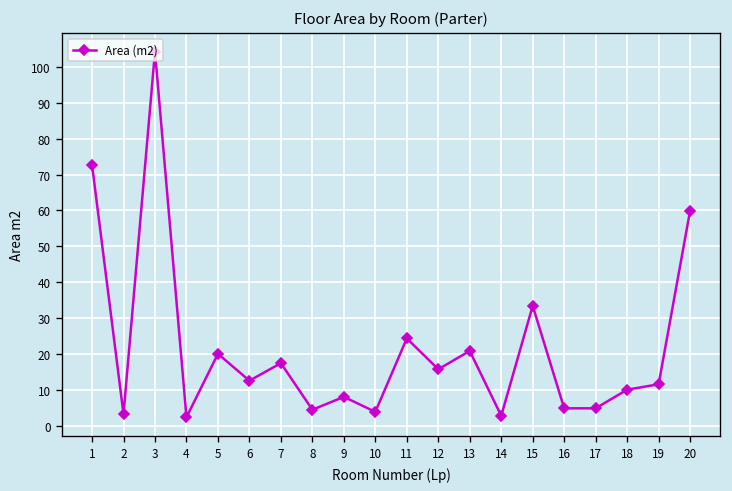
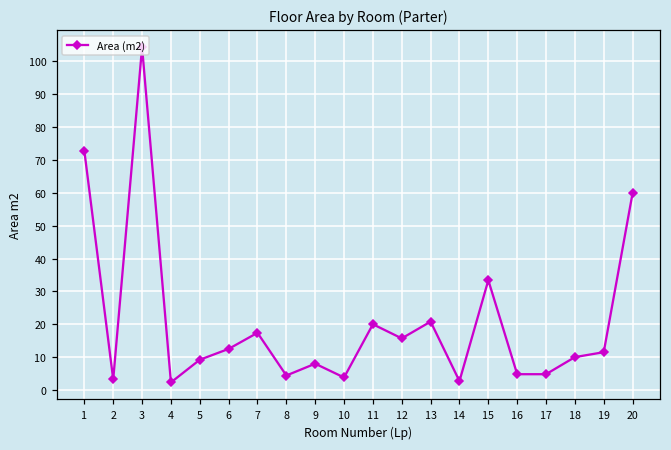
  {
    "1": 73,
    "2": 3,
    "4": 2,
-   "5": 20,
+   "5": 9,
    "6": 13,
    "7": 17,
    "8": 4,
    "9": 8,
    "10": 4,
-   "11": 24,
+   "11": 20,
    "12": 16,
    "13": 21,
    "14": 3,
    "15": 33,
    "16": 5,
    "17": 5,
    "18": 10,
    "19": 12,
    "20": 60
  }
